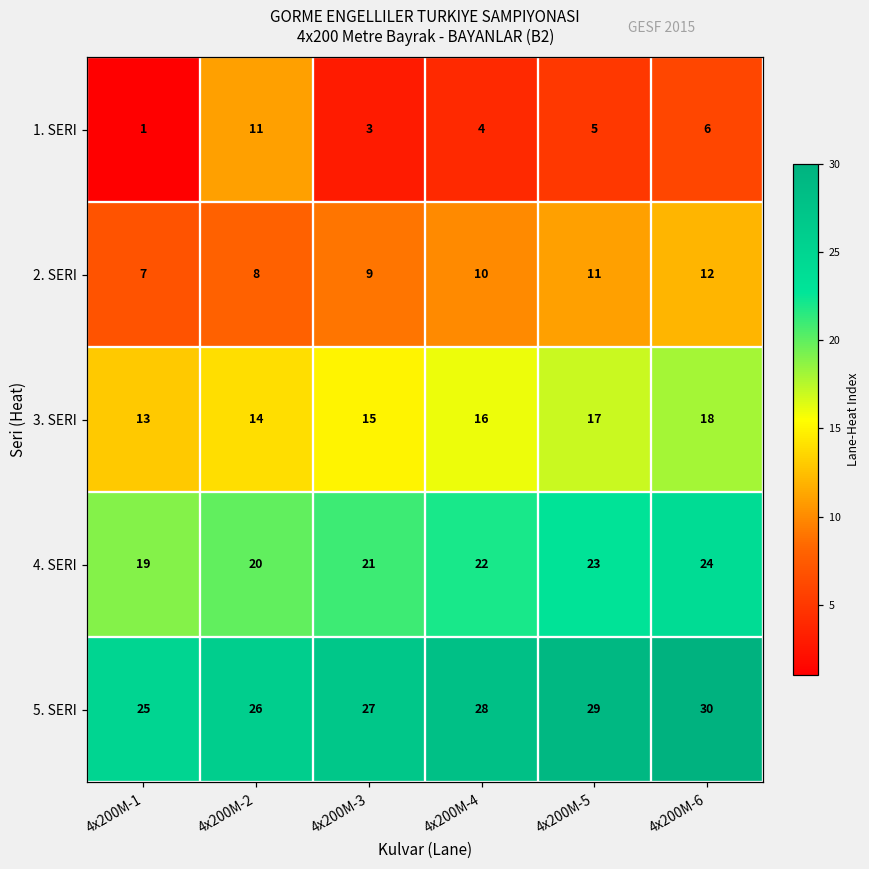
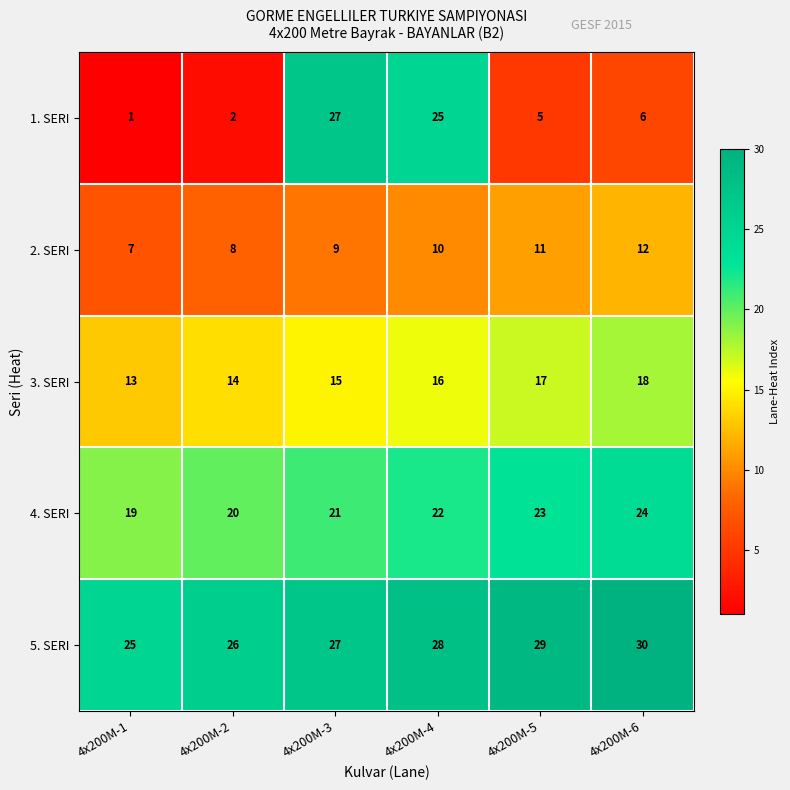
  {
    "1. SERI": {
      "4x200M-1": 1,
-     "4x200M-2": 11,
-     "4x200M-3": 3,
-     "4x200M-4": 4,
+     "4x200M-2": 2,
+     "4x200M-3": 27,
+     "4x200M-4": 25,
      "4x200M-5": 5,
      "4x200M-6": 6
    },
    "2. SERI": {
      "4x200M-1": 7,
      "4x200M-2": 8,
      "4x200M-3": 9,
      "4x200M-4": 10,
      "4x200M-5": 11,
      "4x200M-6": 12
    },
    "3. SERI": {
      "4x200M-1": 13,
      "4x200M-2": 14,
      "4x200M-3": 15,
      "4x200M-4": 16,
      "4x200M-5": 17,
      "4x200M-6": 18
    },
    "4. SERI": {
      "4x200M-1": 19,
      "4x200M-2": 20,
      "4x200M-3": 21,
      "4x200M-4": 22,
      "4x200M-5": 23,
      "4x200M-6": 24
    },
    "5. SERI": {
      "4x200M-1": 25,
      "4x200M-2": 26,
      "4x200M-3": 27,
      "4x200M-4": 28,
      "4x200M-5": 29,
      "4x200M-6": 30
    }
  }
